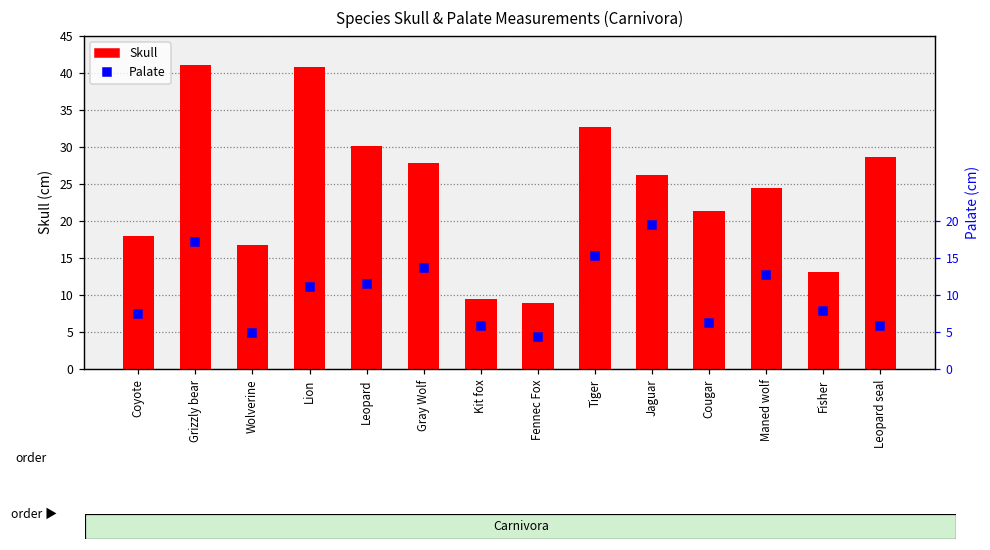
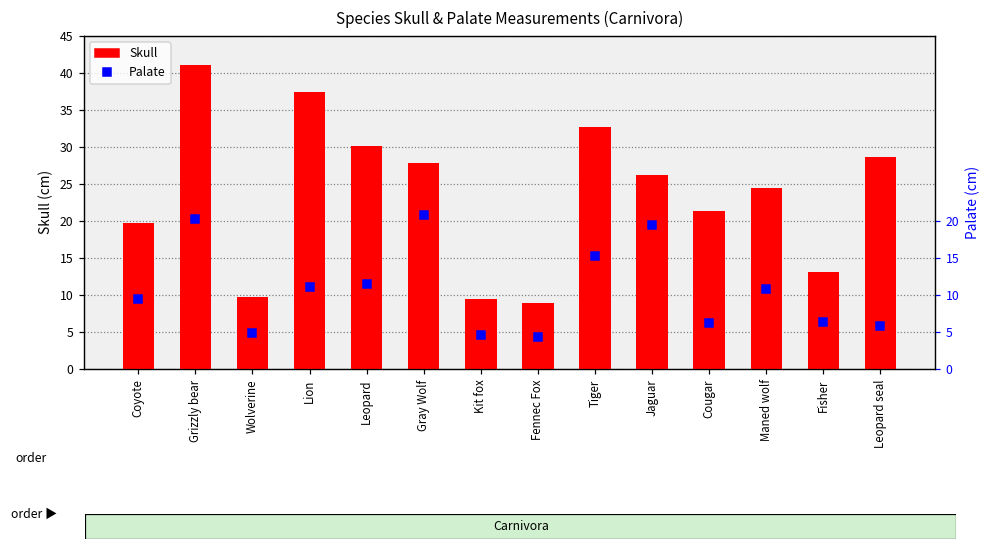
  {
    "Palate": {
-     "Coyote": 7,
-     "Grizzly bear": 17,
+     "Coyote": 9,
+     "Grizzly bear": 20,
      "Wolverine": 5,
      "Lion": 11,
      "Leopard": 11,
-     "Gray Wolf": 14,
-     "Kit fox": 6,
+     "Gray Wolf": 21,
+     "Kit fox": 5,
      "Fennec Fox": 4,
      "Tiger": 15,
      "Jaguar": 19,
      "Cougar": 6,
-     "Maned wolf": 13,
-     "Fisher": 8,
+     "Maned wolf": 11,
+     "Fisher": 6,
      "Leopard seal": 6
    },
    "Skull": {
-     "Coyote": 18,
+     "Coyote": 20,
      "Grizzly bear": 41,
-     "Wolverine": 17,
-     "Lion": 41,
+     "Wolverine": 10,
+     "Lion": 37,
      "Leopard": 30,
      "Gray Wolf": 28,
      "Kit fox": 9,
      "Fennec Fox": 9,
      "Tiger": 33,
      "Jaguar": 26,
      "Cougar": 21,
      "Maned wolf": 24,
      "Fisher": 13,
      "Leopard seal": 29
    }
  }
